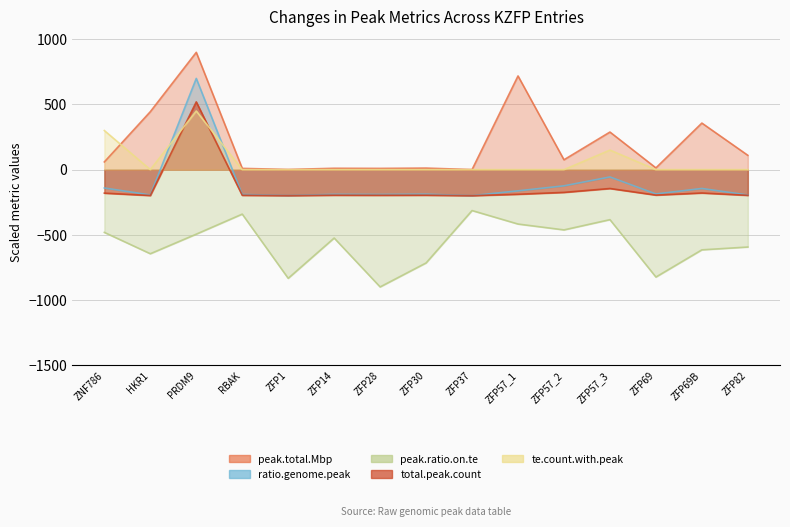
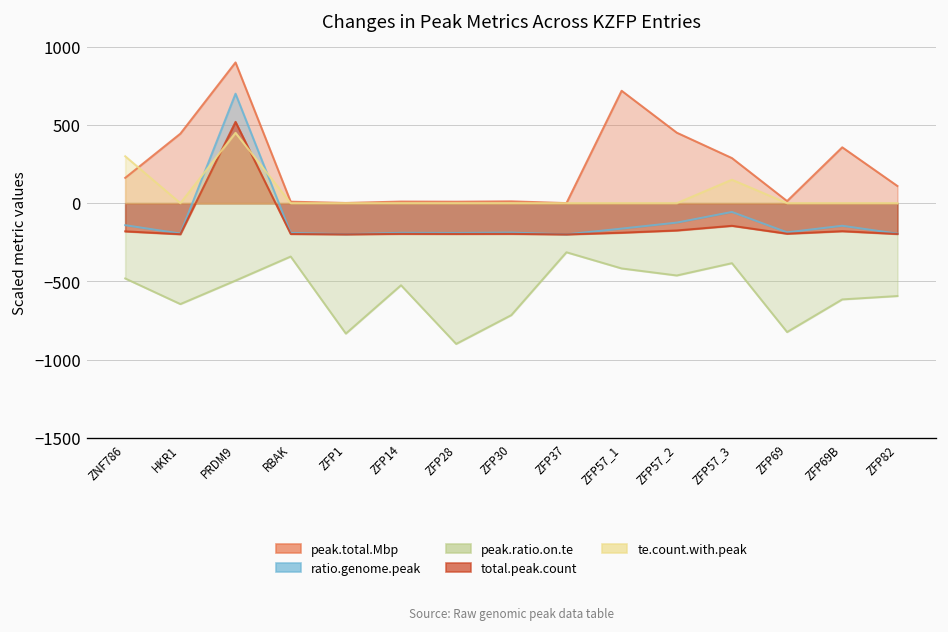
  {
    "peak.total.Mbp": {
-     "ZNF786": 60,
+     "ZNF786": 160,
      "HKR1": 440,
      "PRDM9": 900,
      "ZFP57_1": 720,
-     "ZFP57_2": 80,
+     "ZFP57_2": 450,
      "ZFP57_3": 290,
      "ZFP69B": 360,
      "ZFP82": 110
    }
  }
